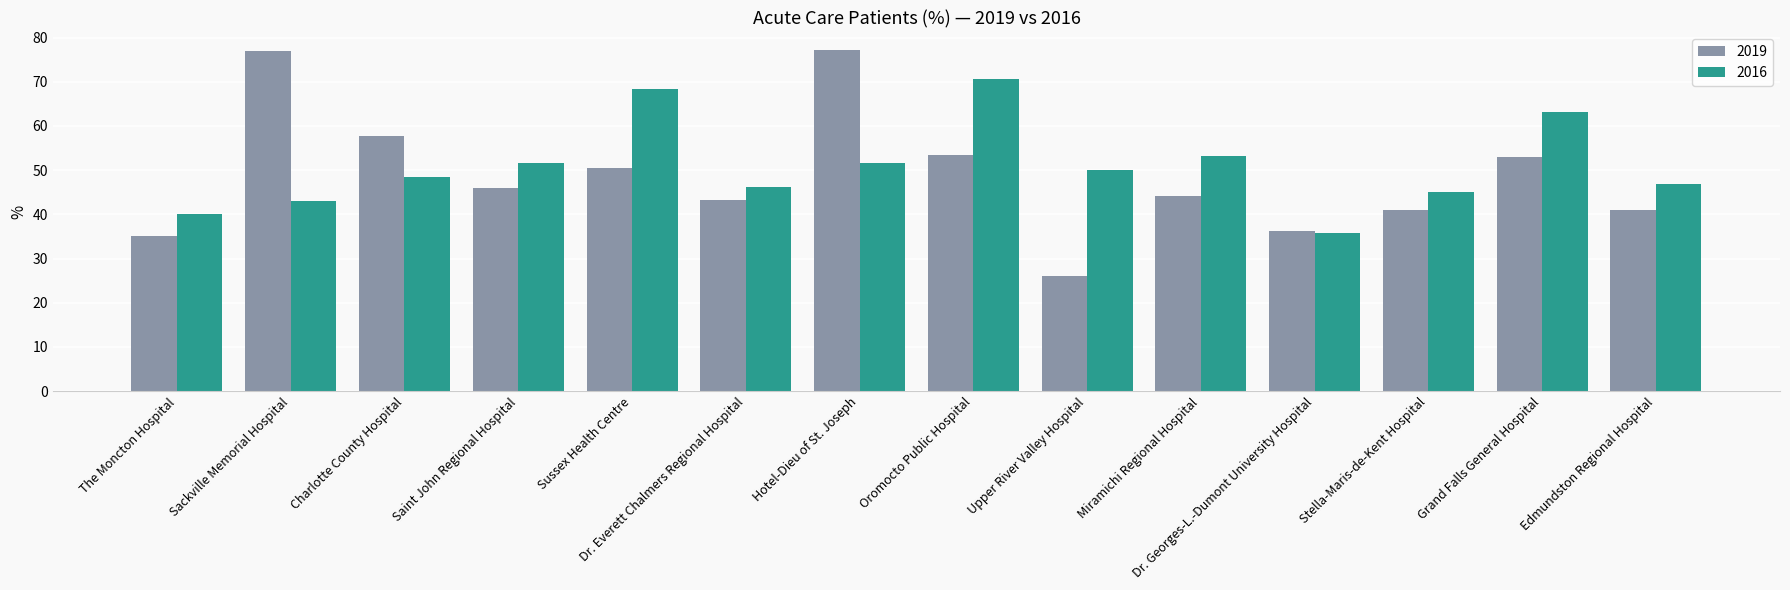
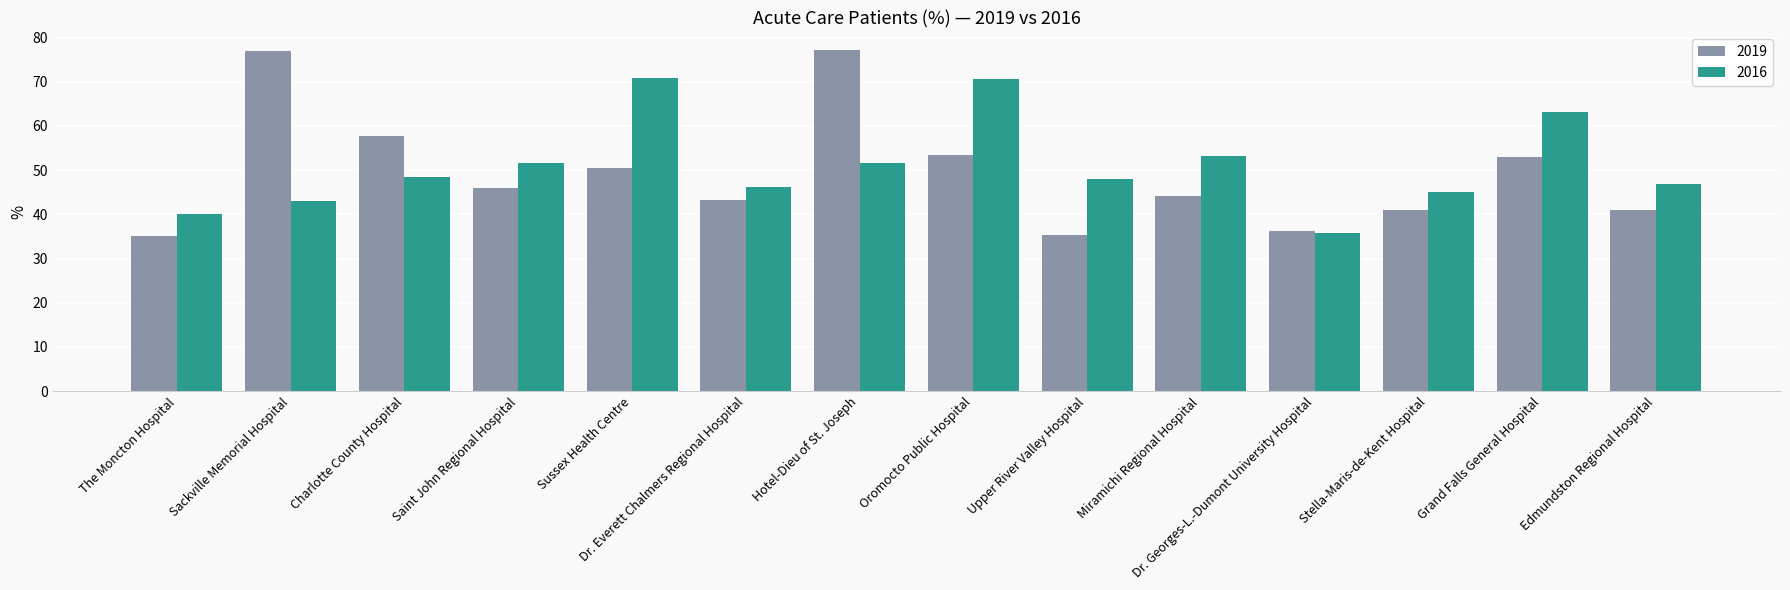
  {
    "2019": {
      "The Moncton Hospital": 35,
      "Sackville Memorial Hospital": 77,
      "Charlotte County Hospital": 58,
      "Saint John Regional Hospital": 46,
      "Sussex Health Centre": 51,
      "Dr. Everett Chalmers Regional Hospital": 43,
      "Hotel-Dieu of St. Joseph": 77,
      "Oromocto Public Hospital": 53,
-     "Upper River Valley Hospital": 26,
+     "Upper River Valley Hospital": 35,
      "Miramichi Regional Hospital": 44,
      "Dr. Georges-L.-Dumont University Hospital": 36,
      "Stella-Maris-de-Kent Hospital": 41,
      "Grand Falls General Hospital": 53,
      "Edmundston Regional Hospital": 41
    },
    "2016": {
      "The Moncton Hospital": 40,
      "Sackville Memorial Hospital": 43,
      "Charlotte County Hospital": 48,
      "Saint John Regional Hospital": 52,
-     "Sussex Health Centre": 68,
+     "Sussex Health Centre": 71,
      "Dr. Everett Chalmers Regional Hospital": 46,
      "Hotel-Dieu of St. Joseph": 52,
      "Oromocto Public Hospital": 71,
-     "Upper River Valley Hospital": 50,
+     "Upper River Valley Hospital": 48,
      "Miramichi Regional Hospital": 53,
      "Dr. Georges-L.-Dumont University Hospital": 36,
      "Stella-Maris-de-Kent Hospital": 45,
      "Grand Falls General Hospital": 63,
      "Edmundston Regional Hospital": 47
    }
  }
